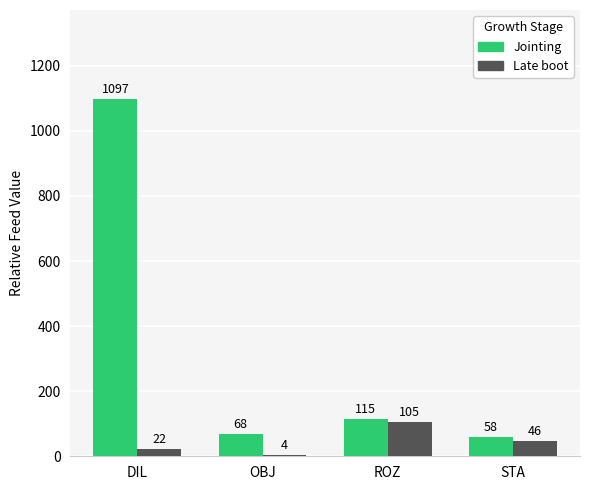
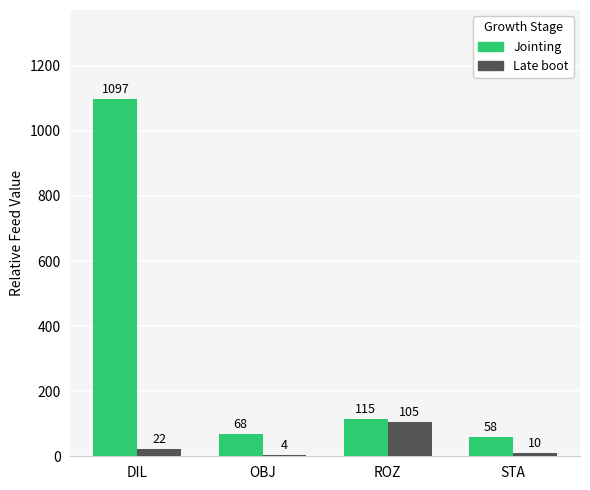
  {
    "Jointing": {
      "DIL": 1097,
      "OBJ": 68,
      "ROZ": 115,
      "STA": 58
    },
    "Late boot": {
      "DIL": 22,
      "OBJ": 4,
      "ROZ": 105,
-     "STA": 46
+     "STA": 10
    }
  }
